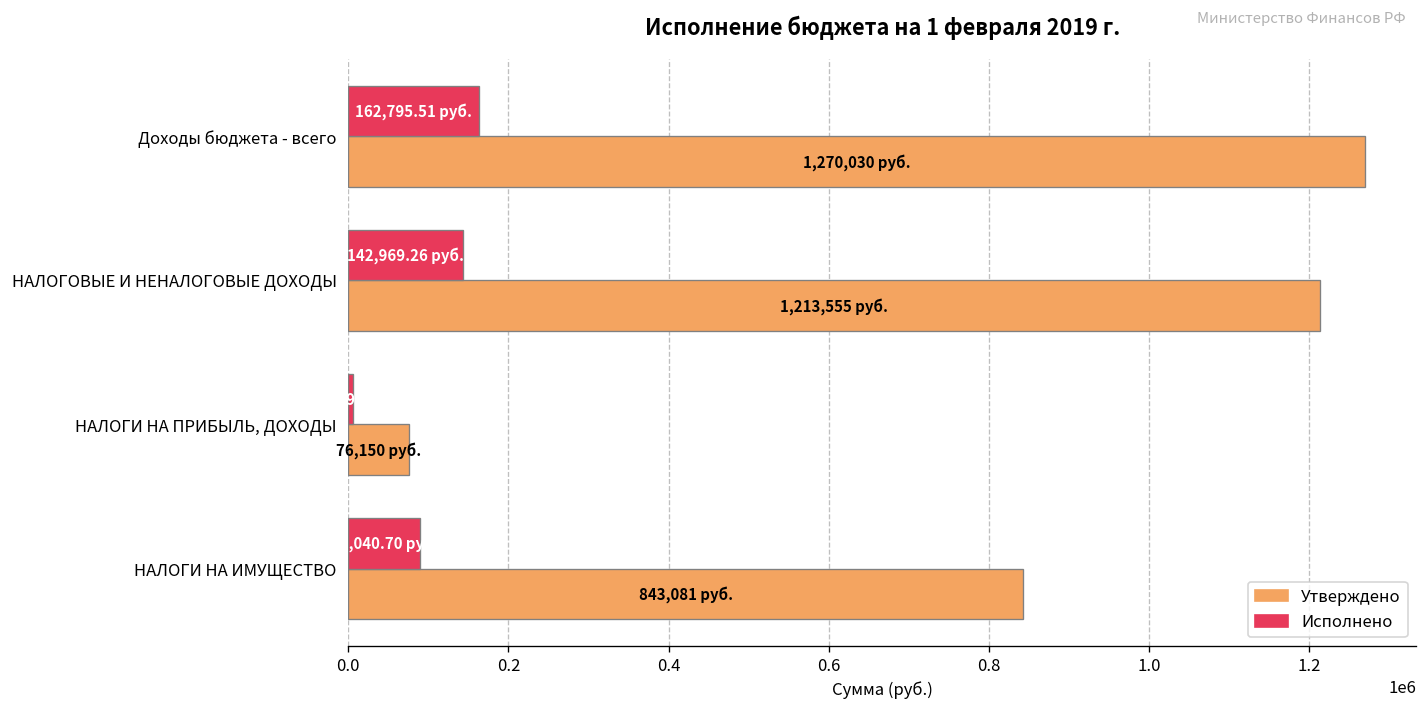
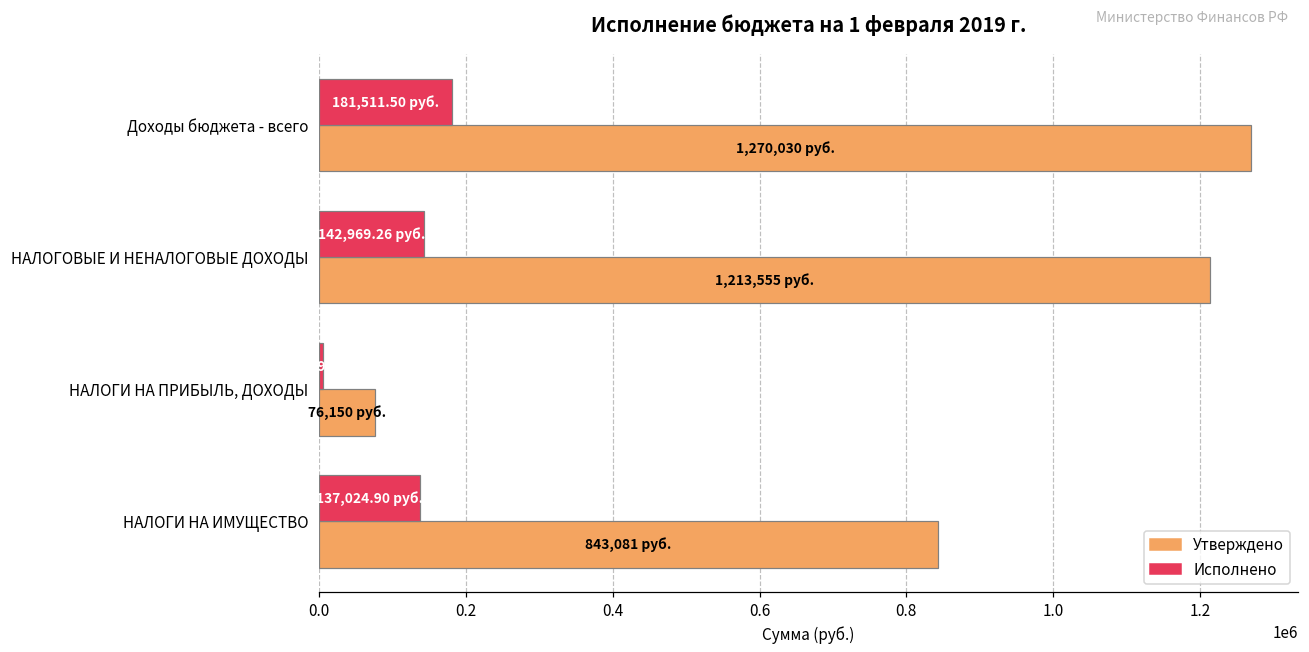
  {
    "Утверждено": {
      "Доходы бюджета - всего": "1,270,030",
      "НАЛОГОВЫЕ И НЕНАЛОГОВЫЕ ДОХОДЫ": "1,213,555",
      "НАЛОГИ НА ПРИБЫЛЬ, ДОХОДЫ": "76,150",
      "НАЛОГИ НА ИМУЩЕСТВО": "843,081"
    },
    "Исполнено": {
-     "Доходы бюджета - всего": "162,795.51",
+     "Доходы бюджета - всего": "181,511.50",
      "НАЛОГОВЫЕ И НЕНАЛОГОВЫЕ ДОХОДЫ": "142,969.26",
-     "НАЛОГИ НА ИМУЩЕСТВО": "90,040.70"
+     "НАЛОГИ НА ИМУЩЕСТВО": "137,024.90"
    }
  }
